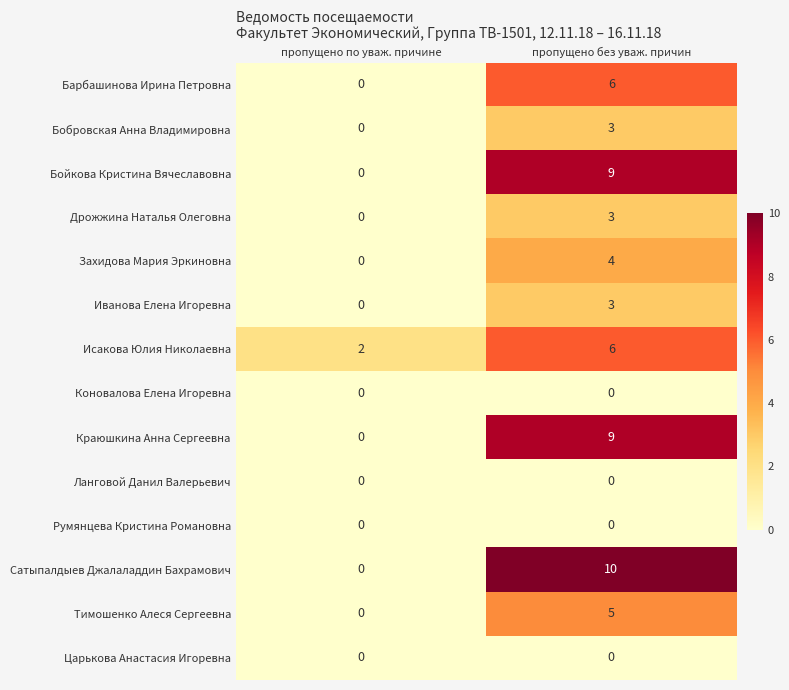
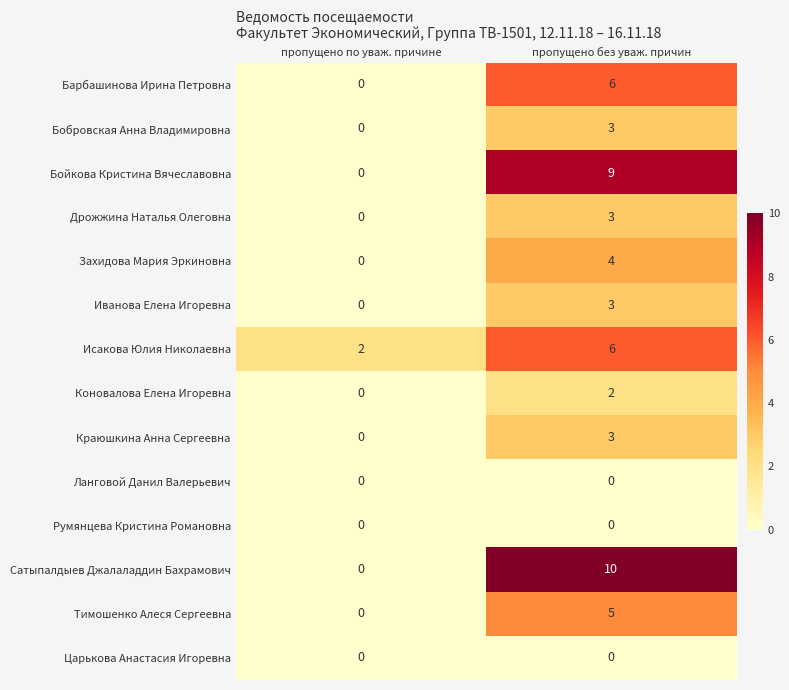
  {
    "Барбашинова Ирина Петровна": {
      "пропущено по уваж. причине": 0,
      "пропущено без уваж. причин": 6
    },
    "Бобровская Анна Владимировна": {
      "пропущено по уваж. причине": 0,
      "пропущено без уваж. причин": 3
    },
    "Бойкова Кристина Вячеславовна": {
      "пропущено по уваж. причине": 0,
      "пропущено без уваж. причин": 9
    },
    "Дрожжина Наталья Олеговна": {
      "пропущено по уваж. причине": 0,
      "пропущено без уваж. причин": 3
    },
    "Захидова Мария Эркиновна": {
      "пропущено по уваж. причине": 0,
      "пропущено без уваж. причин": 4
    },
    "Иванова Елена Игоревна": {
      "пропущено по уваж. причине": 0,
      "пропущено без уваж. причин": 3
    },
    "Исакова Юлия Николаевна": {
      "пропущено по уваж. причине": 2,
      "пропущено без уваж. причин": 6
    },
    "Коновалова Елена Игоревна": {
      "пропущено по уваж. причине": 0,
-     "пропущено без уваж. причин": 0
+     "пропущено без уваж. причин": 2
    },
    "Краюшкина Анна Сергеевна": {
      "пропущено по уваж. причине": 0,
-     "пропущено без уваж. причин": 9
+     "пропущено без уваж. причин": 3
    },
    "Ланговой Данил Валерьевич": {
      "пропущено по уваж. причине": 0,
      "пропущено без уваж. причин": 0
    },
    "Румянцева Кристина Романовна": {
      "пропущено по уваж. причине": 0,
      "пропущено без уваж. причин": 0
    },
    "Сатыпалдыев Джалаладдин Бахрамович": {
      "пропущено по уваж. причине": 0,
      "пропущено без уваж. причин": 10
    },
    "Тимошенко Алеся Сергеевна": {
      "пропущено по уваж. причине": 0,
      "пропущено без уваж. причин": 5
    },
    "Царькова Анастасия Игоревна": {
      "пропущено по уваж. причине": 0,
      "пропущено без уваж. причин": 0
    }
  }
